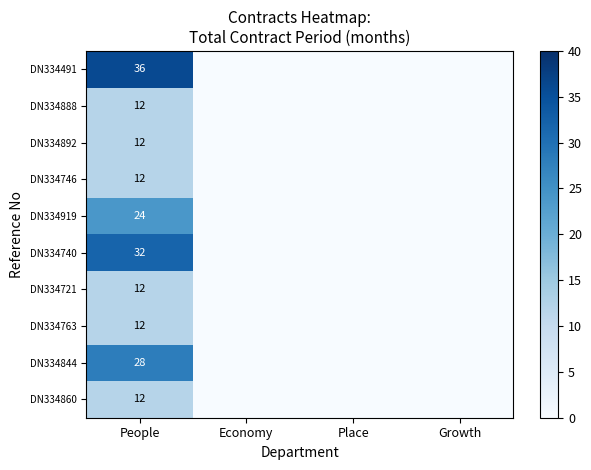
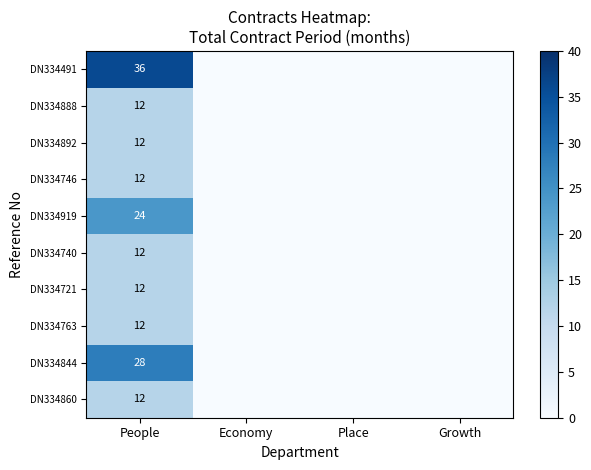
  {
    "DN334491": {
      "People": 36
    },
    "DN334888": {
      "People": 12
    },
    "DN334892": {
      "People": 12
    },
    "DN334746": {
      "People": 12
    },
    "DN334919": {
      "People": 24
    },
    "DN334740": {
-     "People": 32
+     "People": 12
    },
    "DN334721": {
      "People": 12
    },
    "DN334763": {
      "People": 12
    },
    "DN334844": {
      "People": 28
    },
    "DN334860": {
      "People": 12
    }
  }
